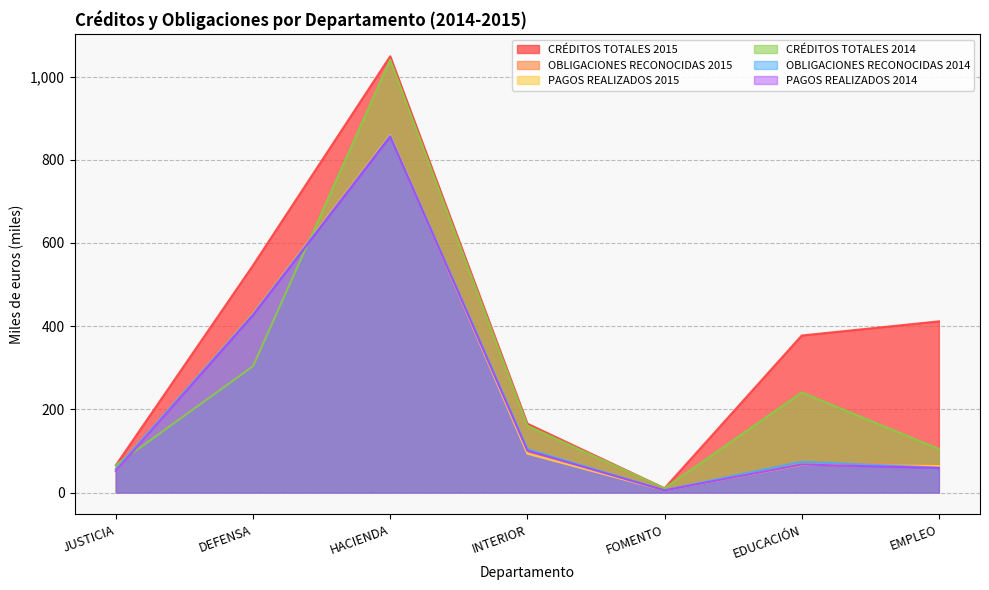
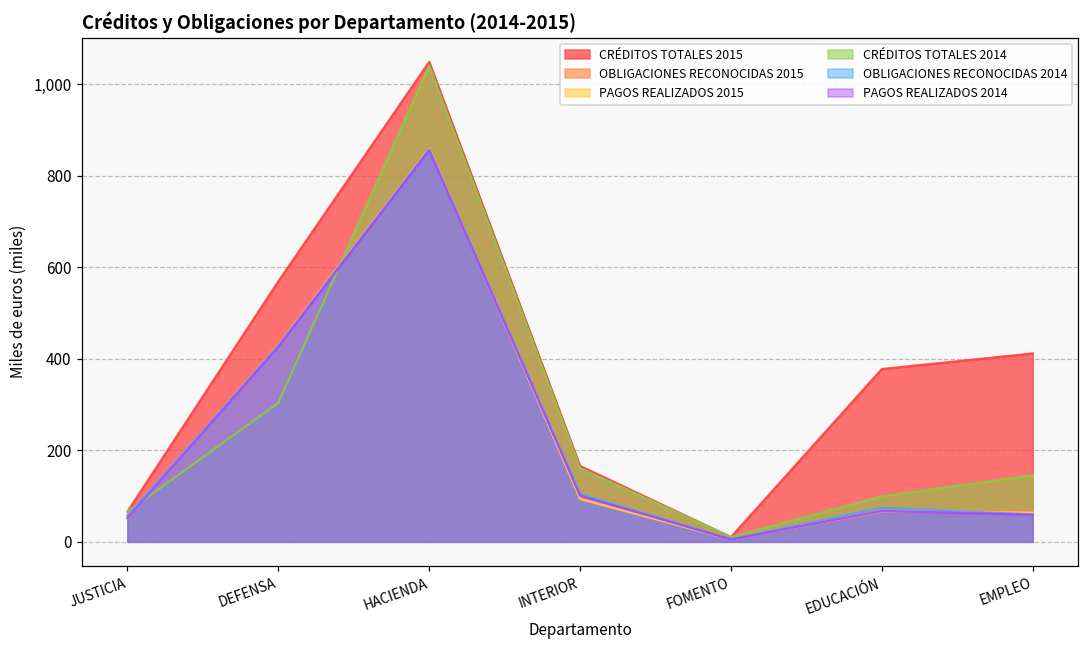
  {
    "CRÉDITOS TOTALES 2015": {
-     "DEFENSA": "550",
+     "DEFENSA": "570",
      "HACIENDA": "1,050",
      "EDUCACIÓN": "380",
      "EMPLEO": "410"
    },
    "CRÉDITOS TOTALES 2014": {
      "DEFENSA": "300",
      "HACIENDA": "1,040",
-     "EDUCACIÓN": "240",
-     "EMPLEO": "100"
+     "EDUCACIÓN": "100",
+     "EMPLEO": "150"
    }
  }
